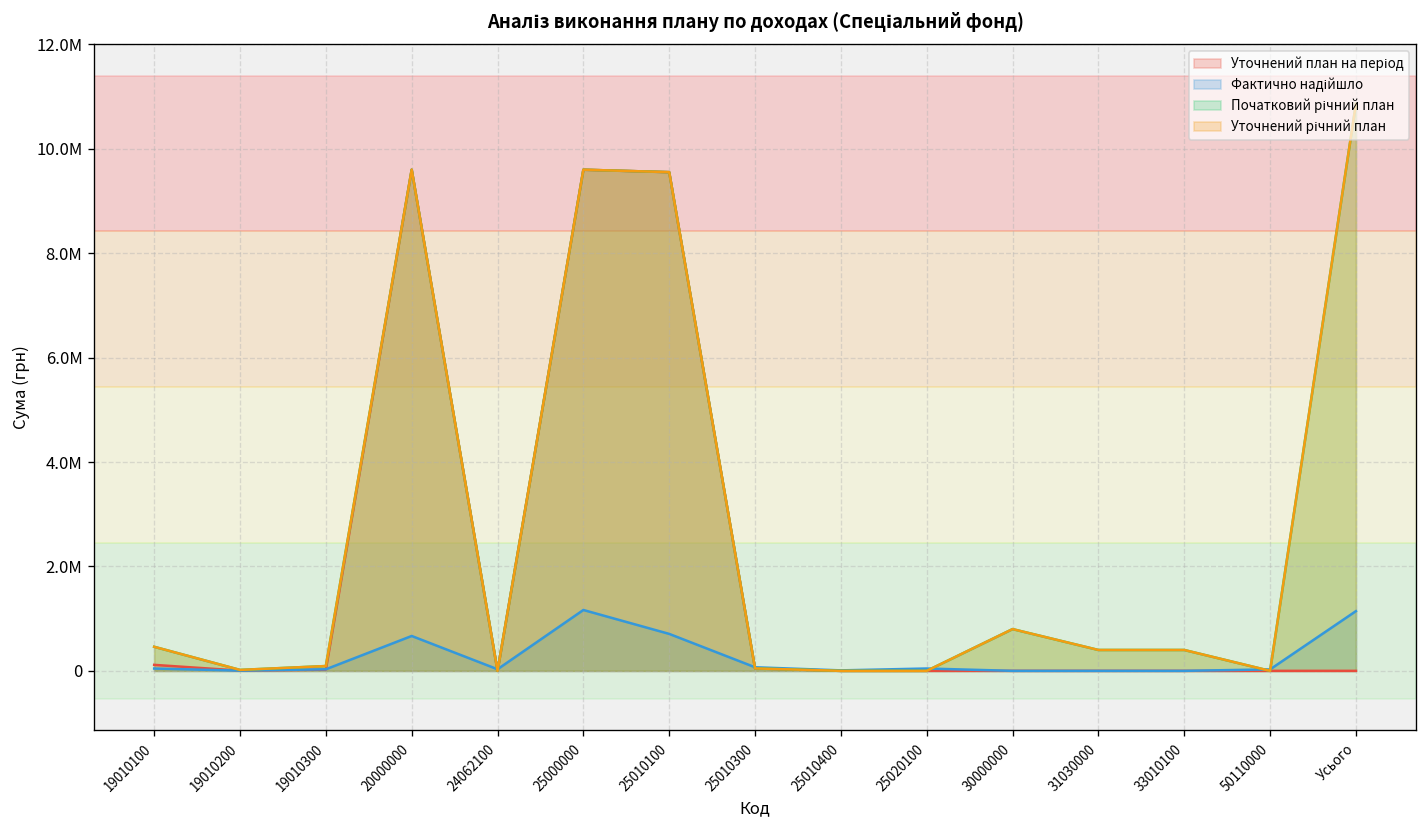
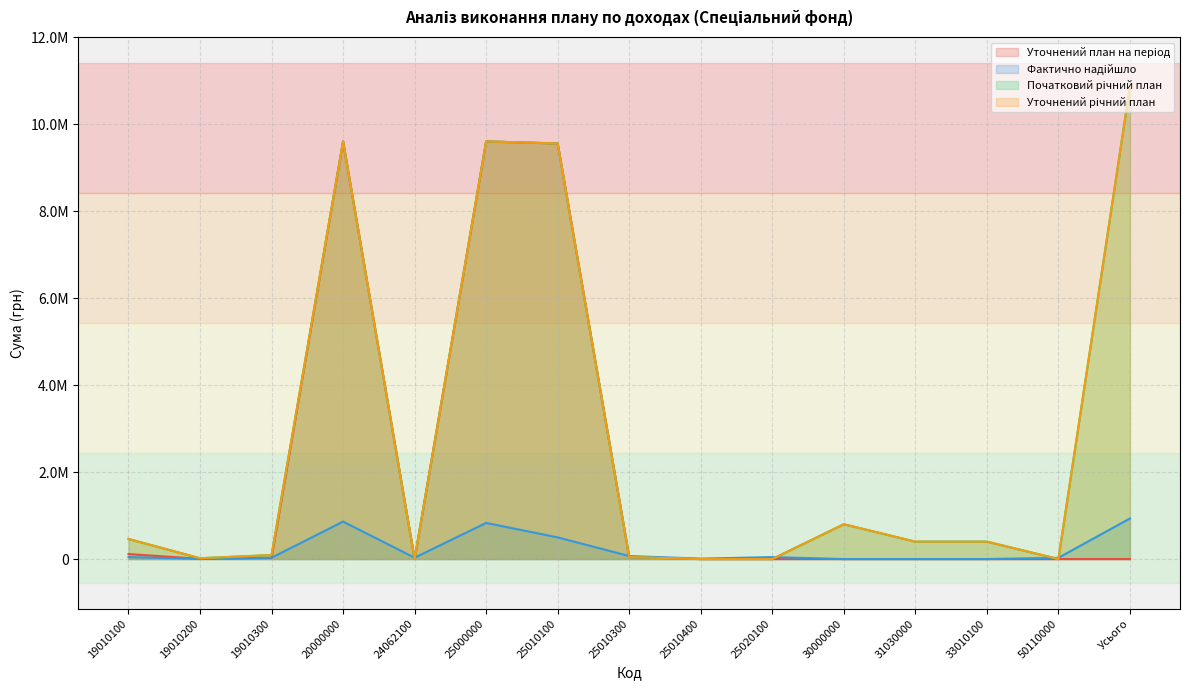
  {
    "Фактично надійшло": {
      "19010100": 0,
-     "20000000": 700000,
-     "25000000": 1200000,
-     "25010100": 700000,
-     "Усього": 1100000
+     "20000000": 900000,
+     "25000000": 800000,
+     "25010100": 500000,
+     "Усього": 900000
    }
  }
